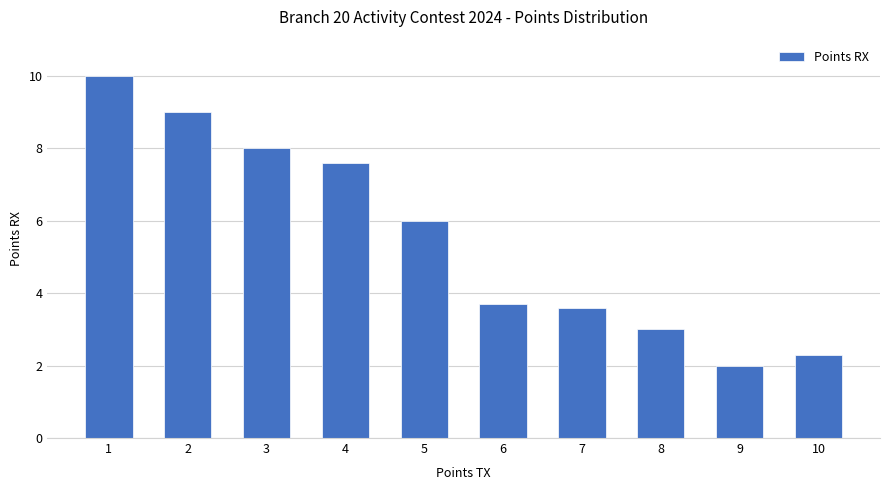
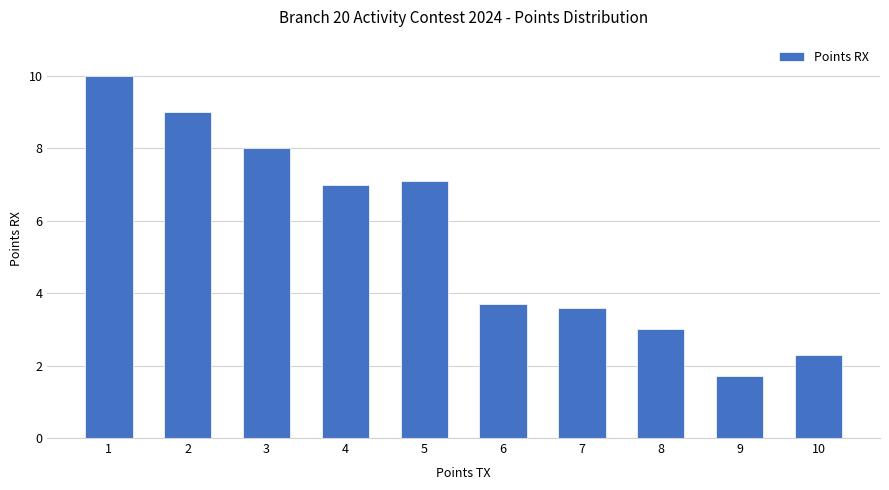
  {
    "1": 10.0,
    "2": 9.0,
    "3": 8.0,
-   "4": 7.6,
-   "5": 6.0,
+   "4": 7.0,
+   "5": 7.1,
    "6": 3.7,
    "7": 3.6,
    "8": 3.0,
-   "9": 2.0,
+   "9": 1.7,
    "10": 2.3
  }
